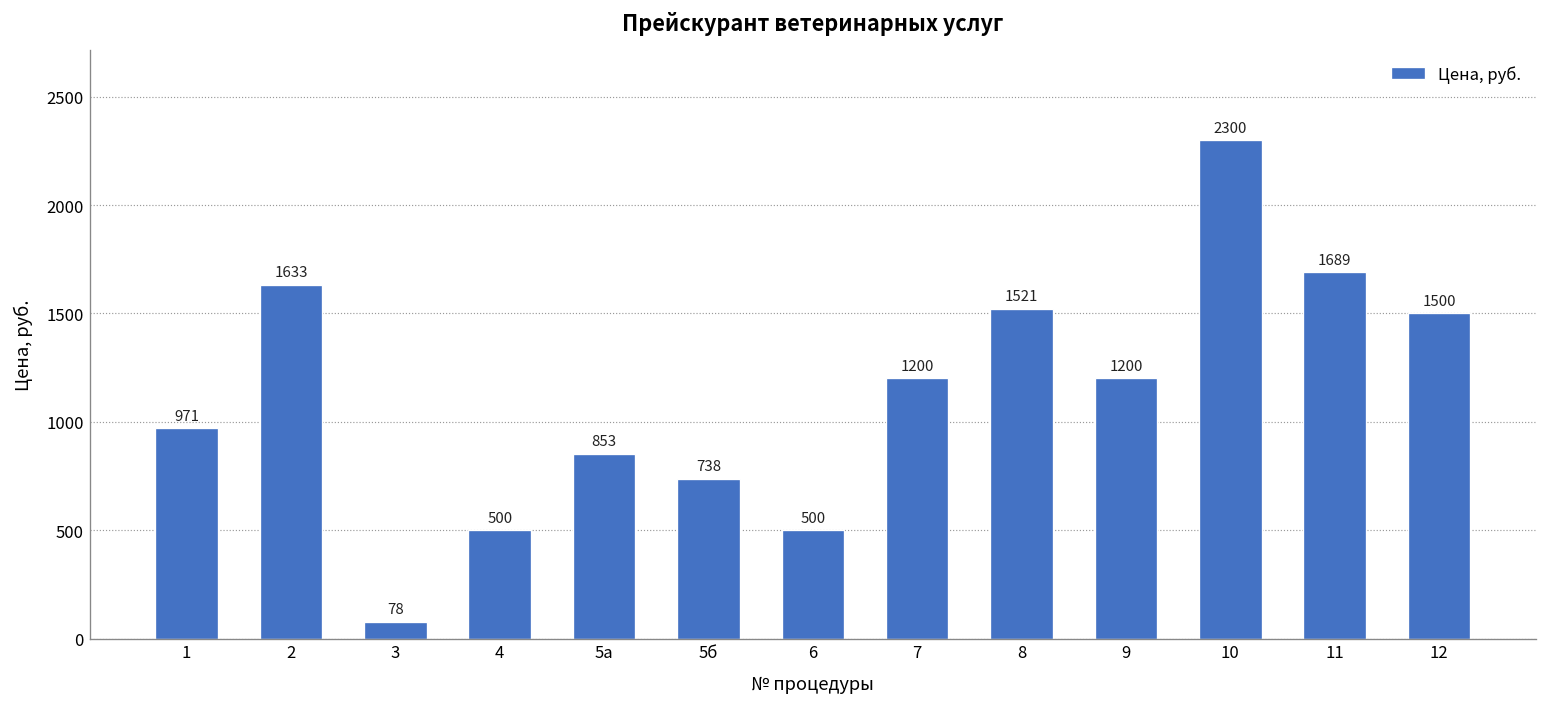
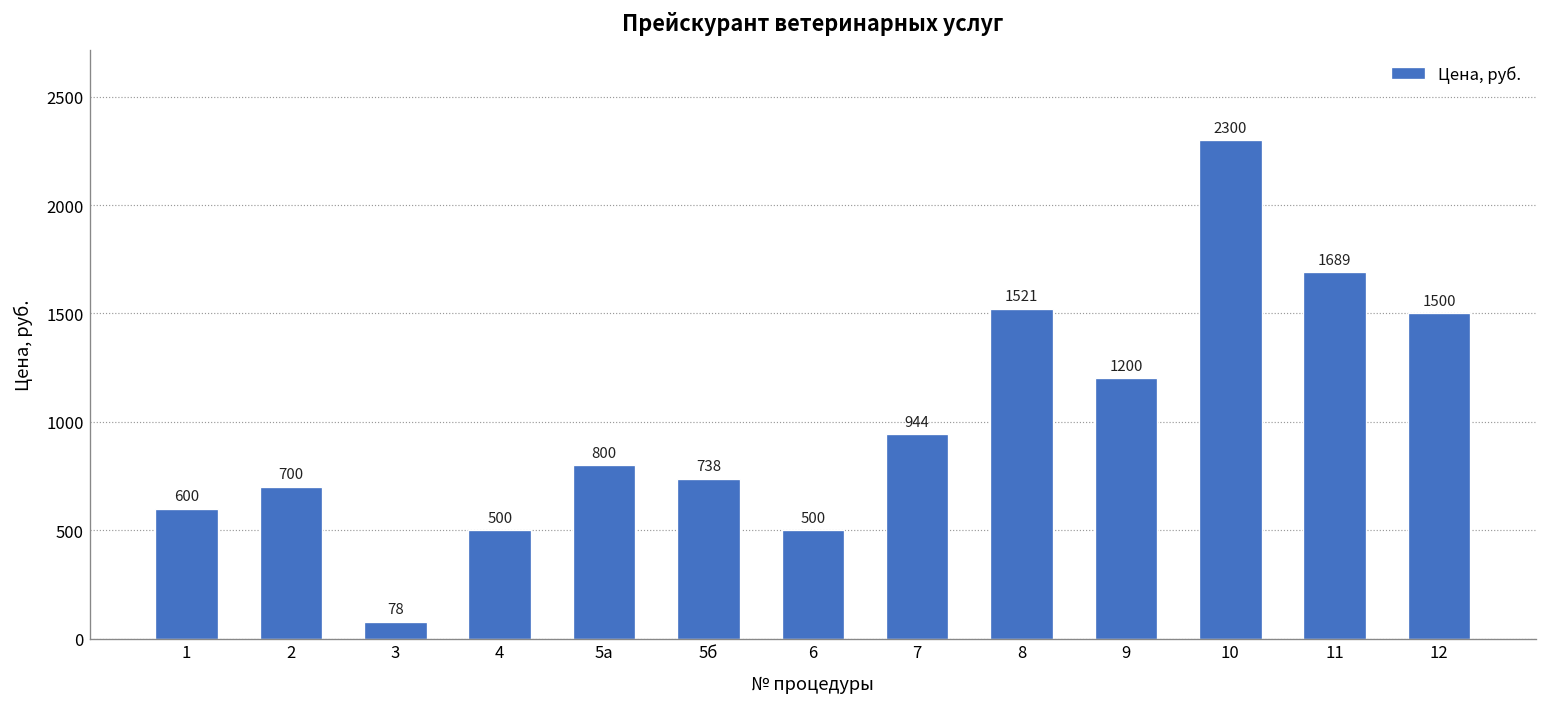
  {
-   "1": 971,
-   "2": 1633,
+   "1": 600,
+   "2": 700,
    "3": 78,
    "4": 500,
-   "5а": 853,
+   "5а": 800,
    "5б": 738,
    "6": 500,
-   "7": 1200,
+   "7": 944,
    "8": 1521,
    "9": 1200,
    "10": 2300,
    "11": 1689,
    "12": 1500
  }
